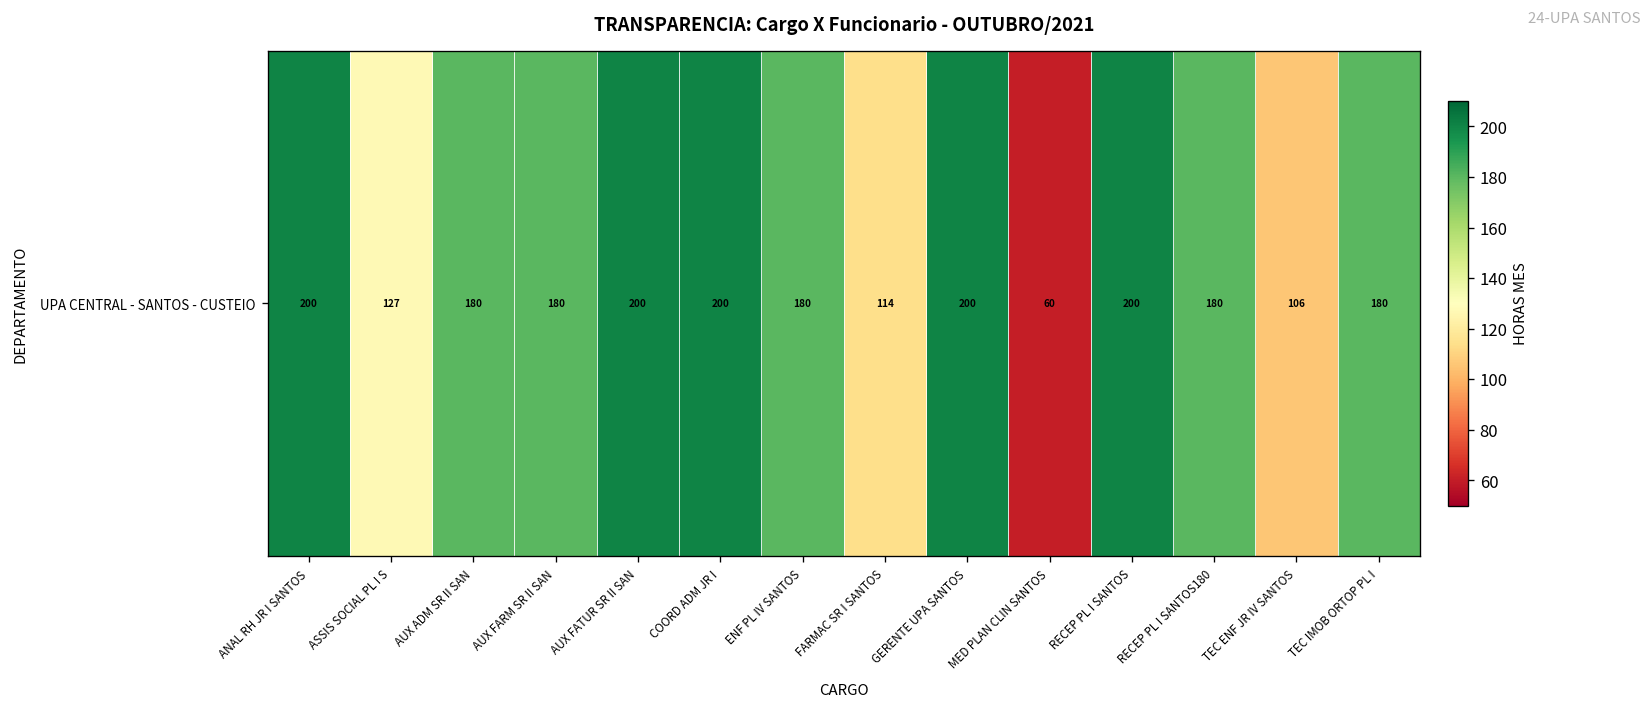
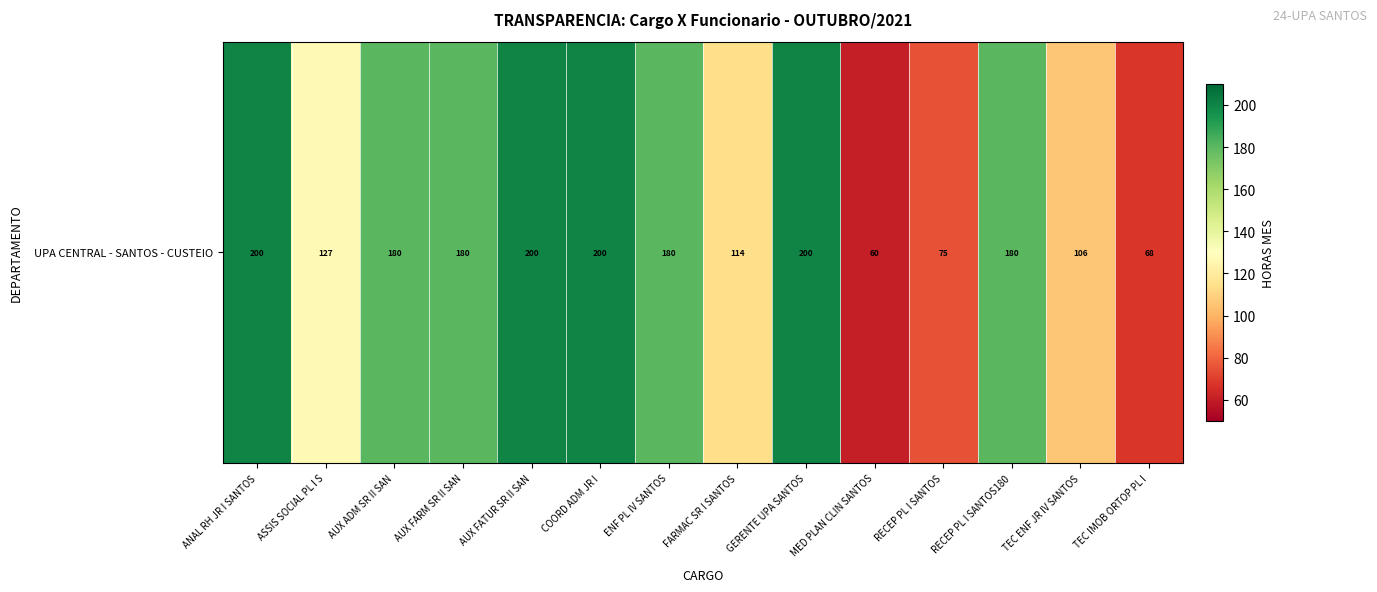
  {
    "UPA CENTRAL - SANTOS - CUSTEIO": {
      "ANAL RH JR I SANTOS": 200,
      "ASSIS SOCIAL PL I S": 127,
      "AUX ADM SR II SAN": 180,
      "AUX FARM SR II SAN": 180,
      "AUX FATUR SR II SAN": 200,
      "COORD ADM JR I": 200,
      "ENF PL IV SANTOS": 180,
      "FARMAC SR I SANTOS": 114,
      "GERENTE UPA SANTOS": 200,
      "MED PLAN CLIN SANTOS": 60,
-     "RECEP PL I SANTOS": 200,
+     "RECEP PL I SANTOS": 75,
      "RECEP PL I SANTOS180": 180,
      "TEC ENF JR IV SANTOS": 106,
-     "TEC IMOB ORTOP PL I": 180
+     "TEC IMOB ORTOP PL I": 68
    }
  }
